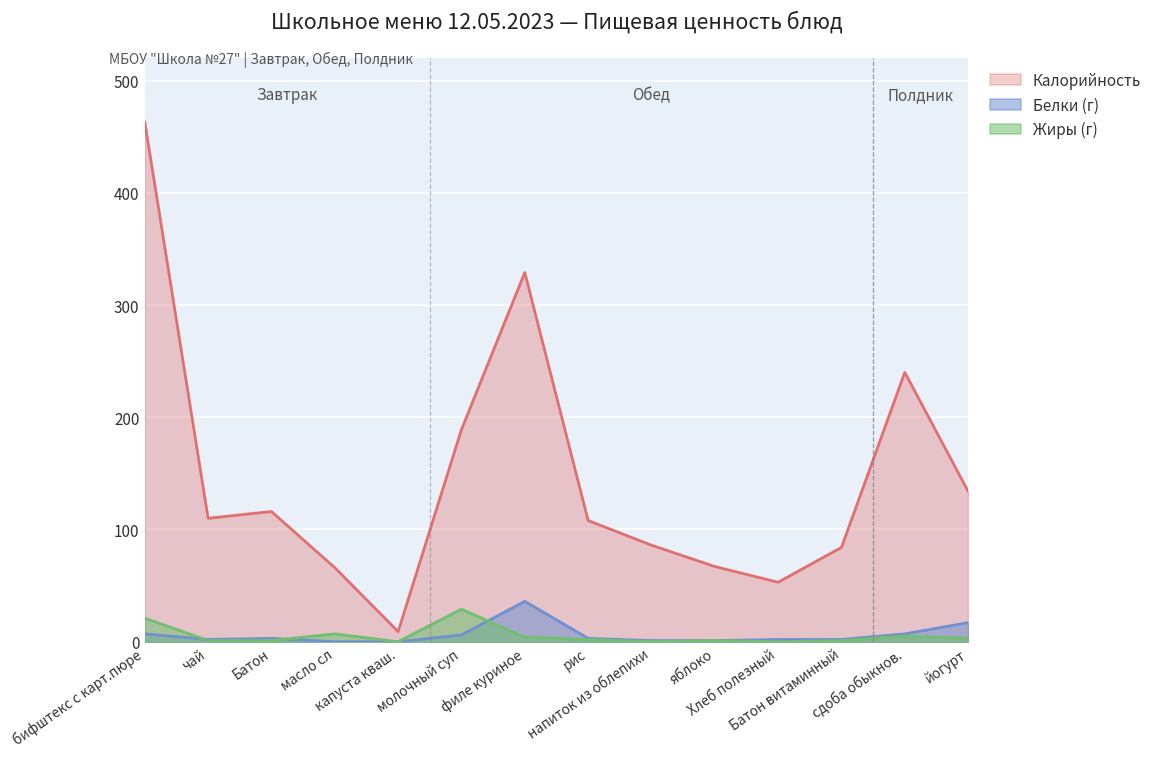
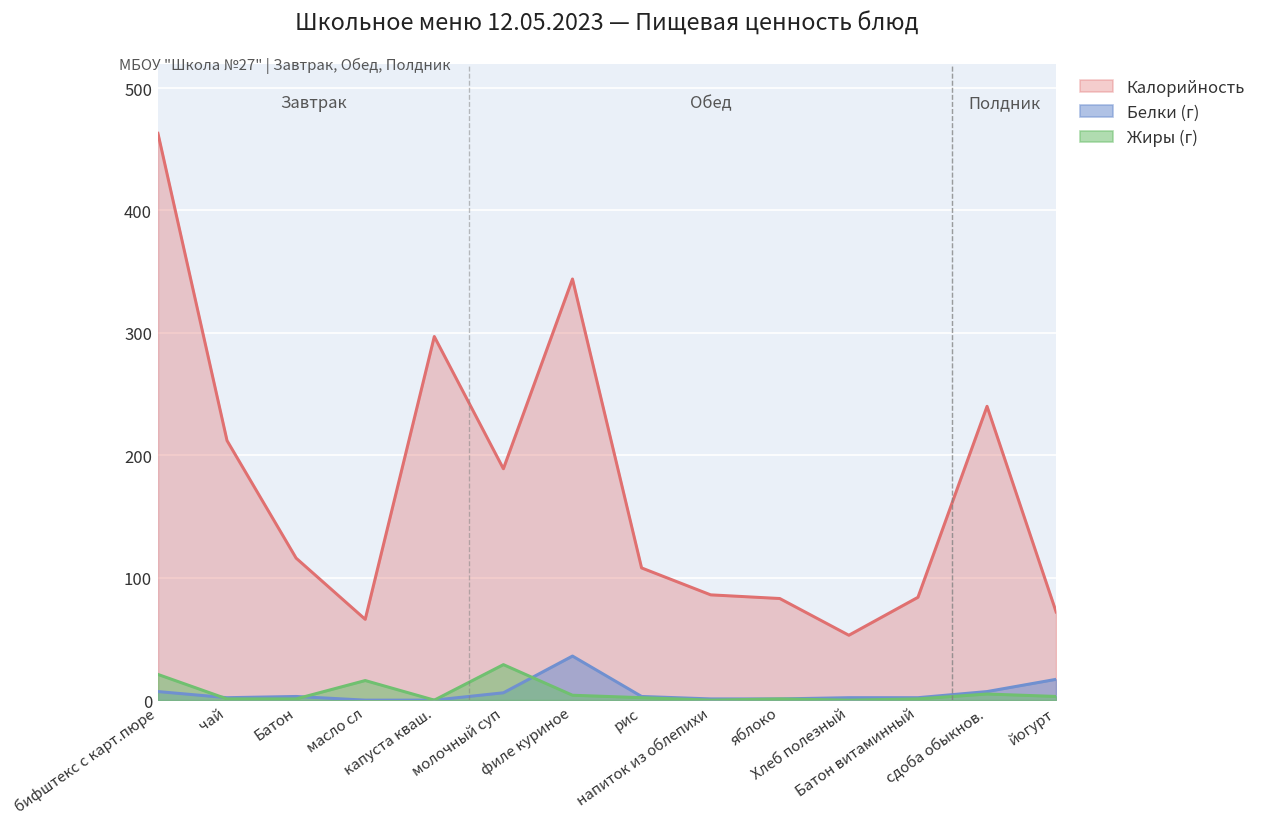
  {
    "Калорийность": {
      "бифштекс с карт.пюре": 463,
-     "чай": 110,
+     "чай": 212,
      "Батон": 116,
      "масло сл": 66,
-     "капуста кваш.": 9,
+     "капуста кваш.": 297,
      "молочный суп": 189,
-     "филе куриное": 329,
+     "филе куриное": 344,
      "рис": 108,
      "напиток из облепихи": 86,
-     "яблоко": 67,
+     "яблоко": 83,
      "Хлеб полезный": 53,
      "Батон витаминный": 84,
      "сдоба обыкнов.": 240,
-     "йогурт": 134
+     "йогурт": 72
    },
    "Белки (г)": {
      "бифштекс с карт.пюре": 7,
      "масло сл": 0,
      "молочный суп": 6,
      "филе куриное": 36,
      "йогурт": 17
    },
    "Жиры (г)": {
      "бифштекс с карт.пюре": 21,
-     "масло сл": 7,
+     "масло сл": 16,
      "молочный суп": 29,
      "филе куриное": 4,
      "йогурт": 3
    }
  }
